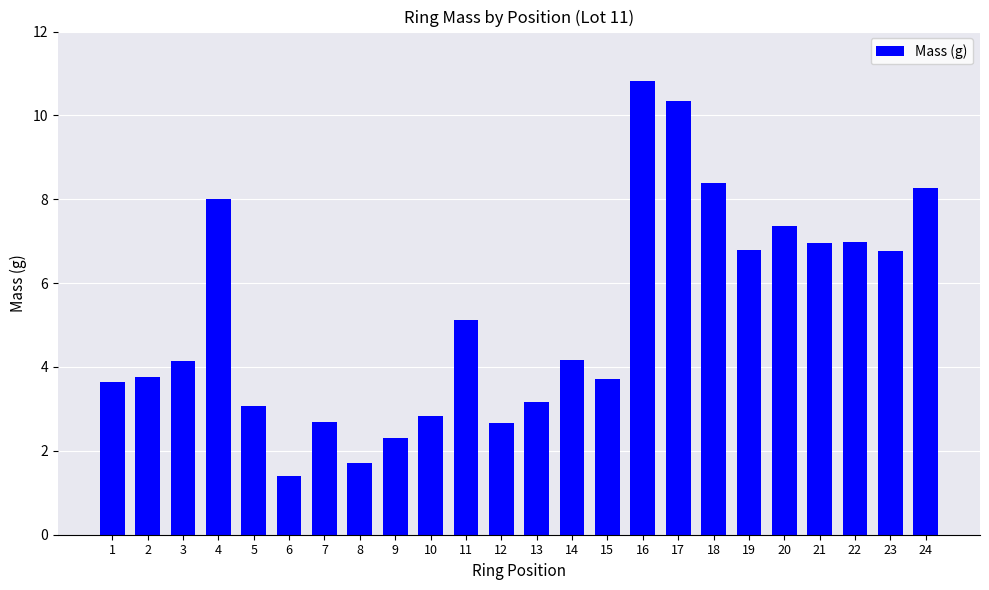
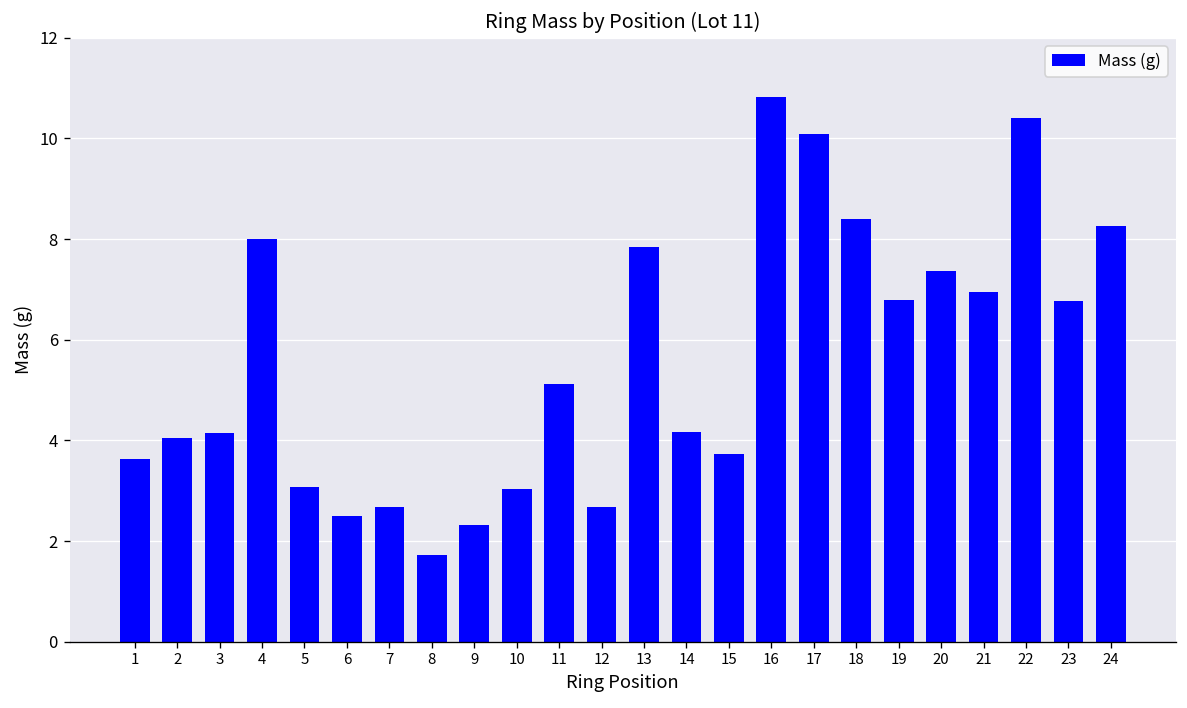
  {
    "1": 3.6,
-   "2": 3.8,
+   "2": 4.0,
    "3": 4.1,
    "4": 8.0,
    "5": 3.1,
-   "6": 1.4,
+   "6": 2.5,
    "7": 2.7,
    "8": 1.7,
    "9": 2.3,
-   "10": 2.8,
+   "10": 3.0,
    "11": 5.1,
    "12": 2.7,
-   "13": 3.2,
+   "13": 7.8,
    "14": 4.2,
    "15": 3.7,
    "16": 10.8,
-   "17": 10.3,
+   "17": 10.1,
    "18": 8.4,
    "19": 6.8,
    "20": 7.4,
    "21": 7.0,
-   "22": 7.0,
+   "22": 10.4,
    "23": 6.8,
    "24": 8.3
  }
